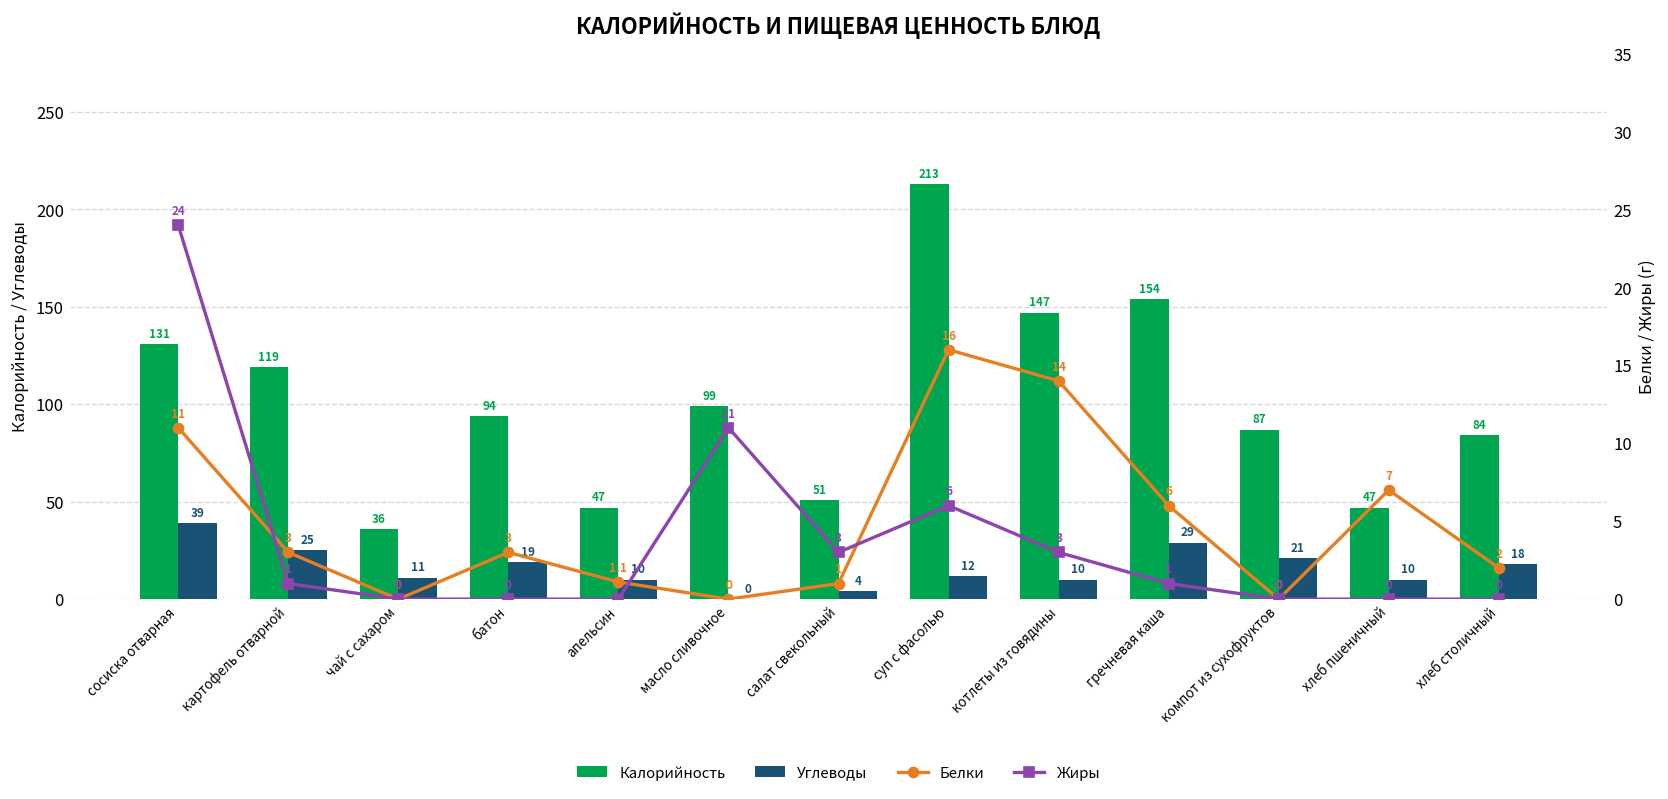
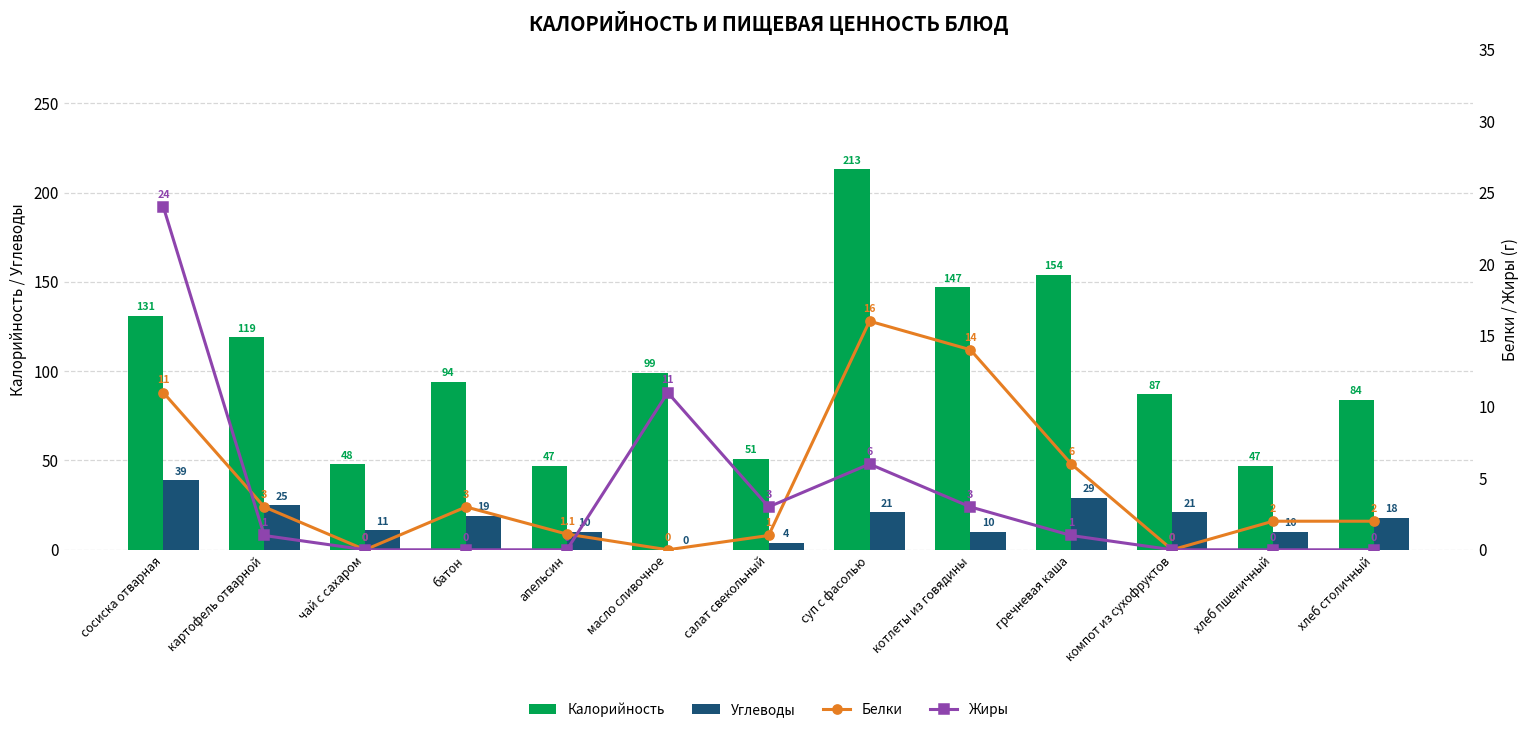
  {
    "Калорийность": {
      "сосиска отварная": 131,
      "картофель отварной": 119,
-     "чай с сахаром": 36,
+     "чай с сахаром": 48,
      "батон": 94,
      "апельсин": 47,
      "масло сливочное": 99,
      "салат свекольный": 51,
      "суп с фасолью": 213,
      "котлеты из говядины": 147,
      "гречневая каша": 154,
      "компот из сухофруктов": 87,
      "хлеб пшеничный": 47,
      "хлеб столичный": 84
    },
    "Углеводы": {
      "сосиска отварная": 39,
      "картофель отварной": 25,
      "чай с сахаром": 11,
      "батон": 19,
      "апельсин": 10,
      "масло сливочное": 0,
      "салат свекольный": 4,
-     "суп с фасолью": 12,
+     "суп с фасолью": 21,
      "котлеты из говядины": 10,
      "гречневая каша": 29,
      "компот из сухофруктов": 21,
      "хлеб пшеничный": 10,
      "хлеб столичный": 18
    },
    "Белки": {
      "сосиска отварная": 11,
      "картофель отварной": 3,
      "батон": 3,
      "апельсин": 1.1,
      "масло сливочное": 0,
      "салат свекольный": 1,
      "суп с фасолью": 16,
      "котлеты из говядины": 14,
      "гречневая каша": 6,
-     "хлеб пшеничный": 7,
+     "хлеб пшеничный": 2,
      "хлеб столичный": 2
    },
    "Жиры": {
      "сосиска отварная": 24,
      "картофель отварной": 1,
      "батон": 0,
      "масло сливочное": 11,
      "салат свекольный": 3,
      "суп с фасолью": 6,
      "котлеты из говядины": 3,
      "гречневая каша": 1,
      "хлеб пшеничный": 0,
      "хлеб столичный": 0
    }
  }
